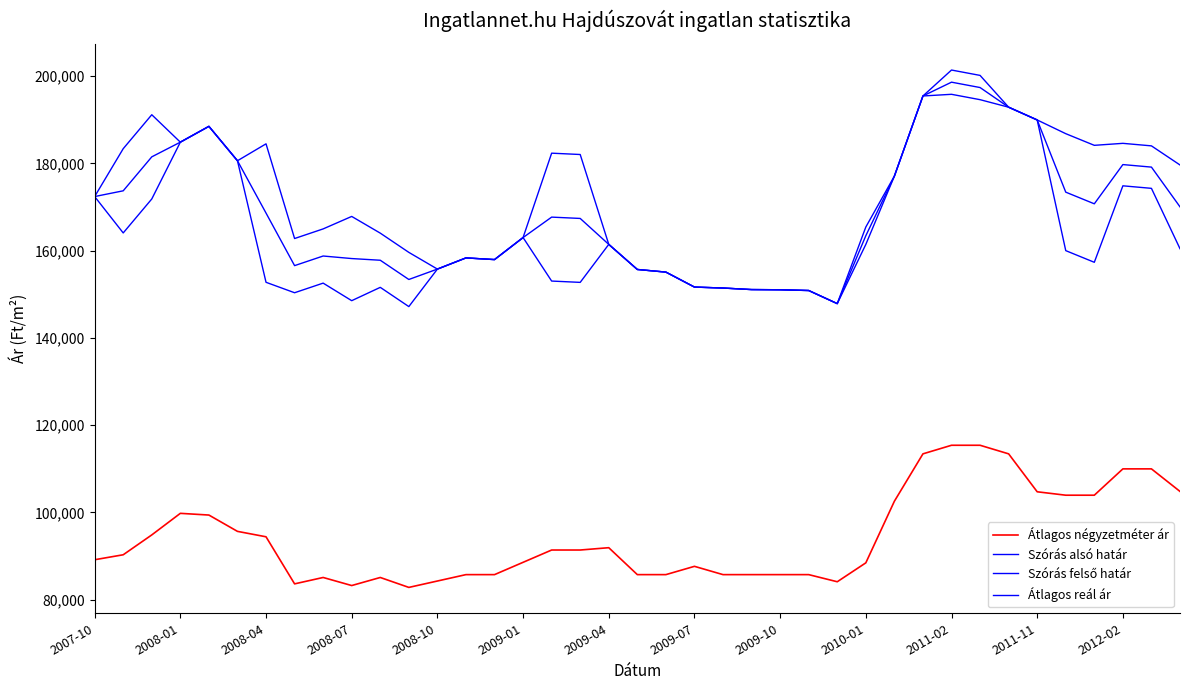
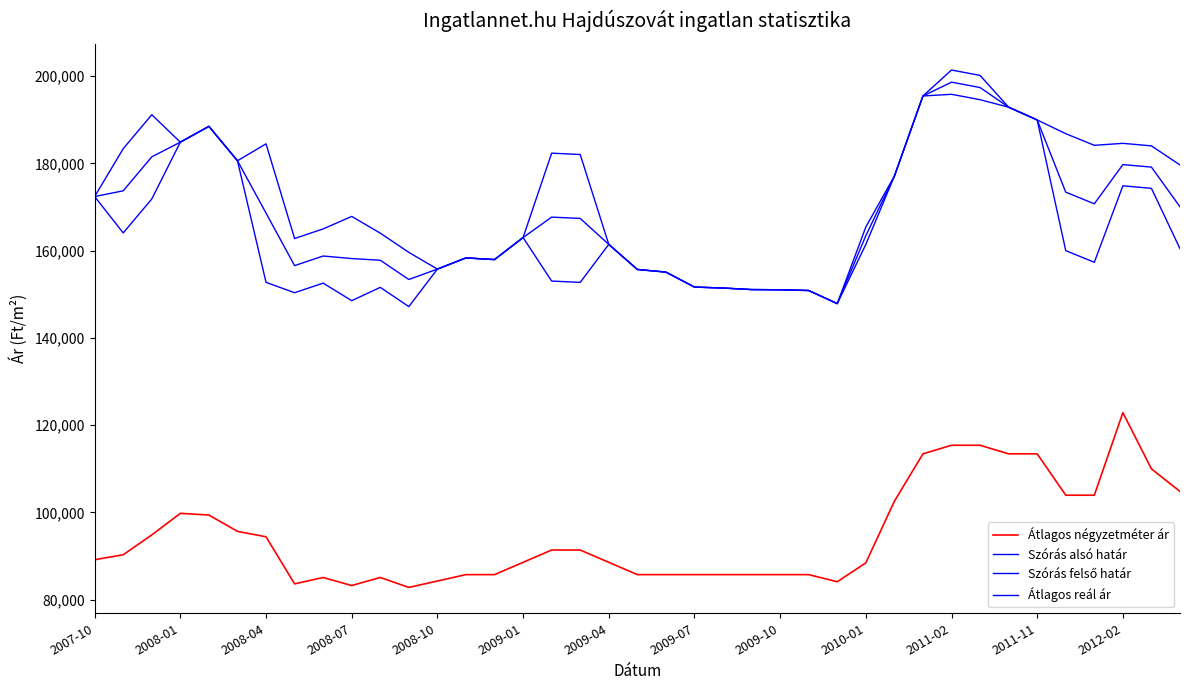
  {
    "Átlagos négyzetméter ár": {
      "2007-10": "89,000",
      "2008-01": "100,000",
      "2008-04": "94,000",
      "2008-07": "83,000",
      "2008-10": "84,000",
      "2009-01": "89,000",
-     "2009-04": "92,000",
-     "2009-07": "88,000",
+     "2009-04": "89,000",
+     "2009-07": "86,000",
      "2009-10": "86,000",
      "2010-01": "88,000",
      "2011-02": "115,000",
-     "2011-11": "105,000",
-     "2012-02": "110,000"
+     "2011-11": "113,000",
+     "2012-02": "123,000"
    }
  }
